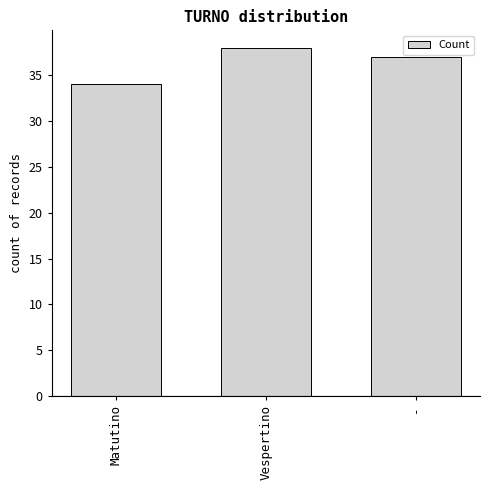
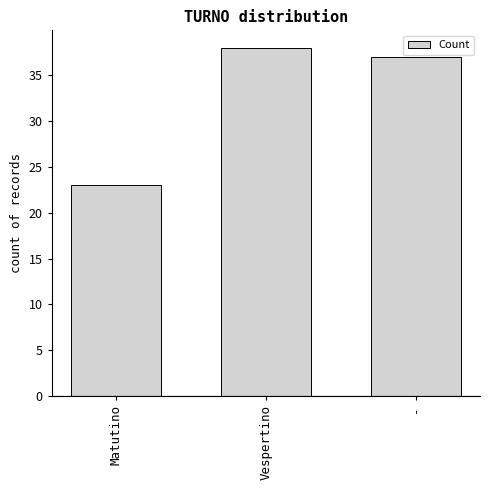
  {
-   "Matutino": 34,
+   "Matutino": 23,
    "Vespertino": 38,
    "-": 37
  }
